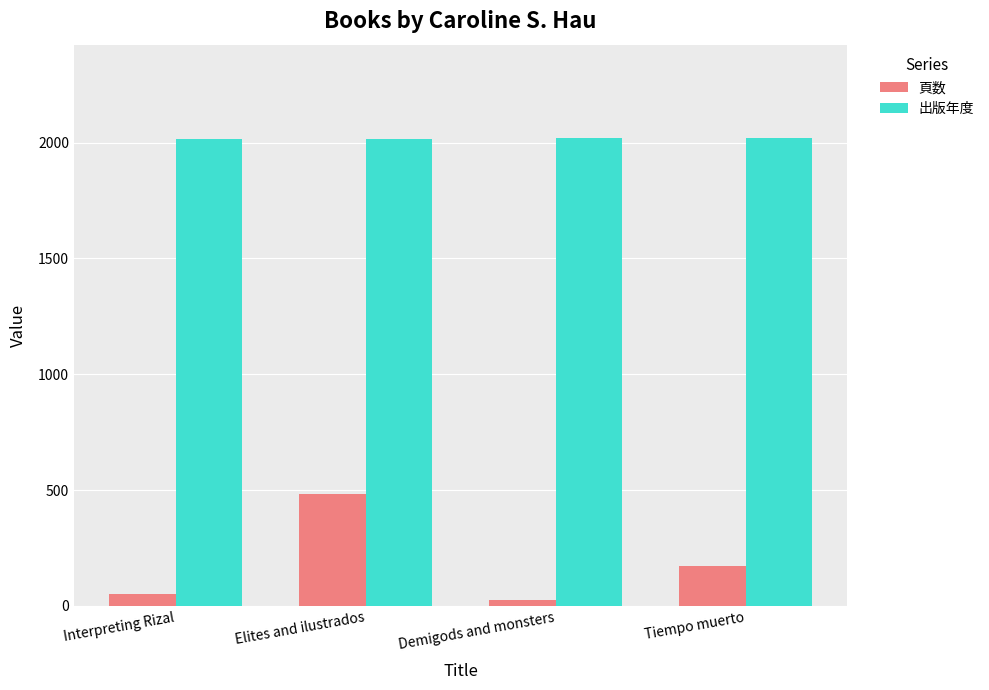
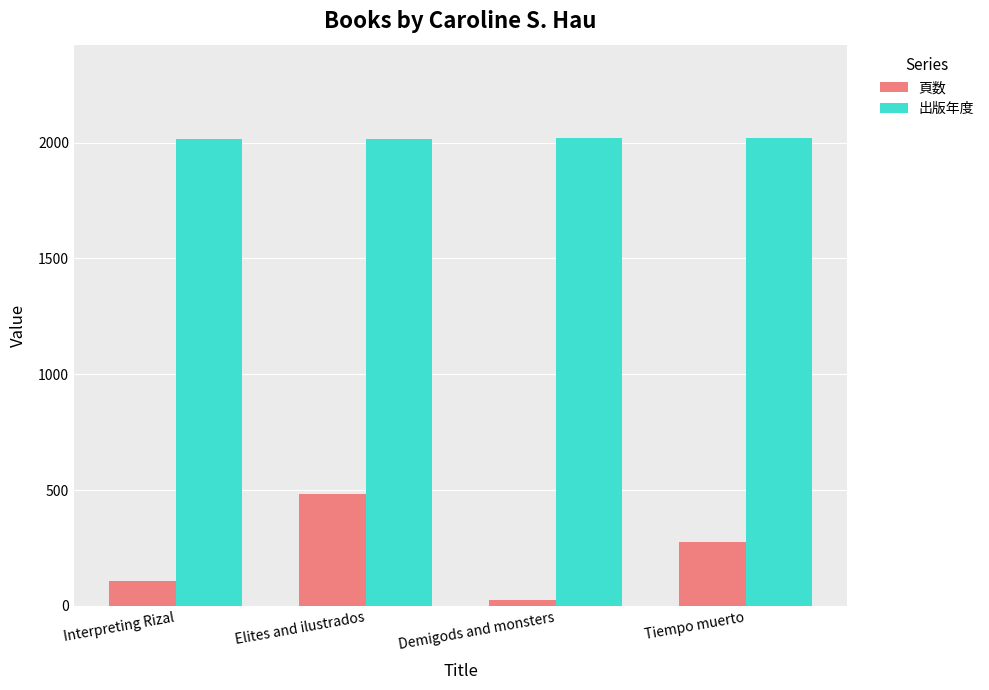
  {
    "頁数": {
-     "Interpreting Rizal": 50,
+     "Interpreting Rizal": 110,
      "Elites and ilustrados": 480,
      "Demigods and monsters": 20,
-     "Tiempo muerto": 170
+     "Tiempo muerto": 280
    },
    "出版年度": {
      "Interpreting Rizal": 2020,
      "Elites and ilustrados": 2020,
      "Demigods and monsters": 2020,
      "Tiempo muerto": 2020
    }
  }
